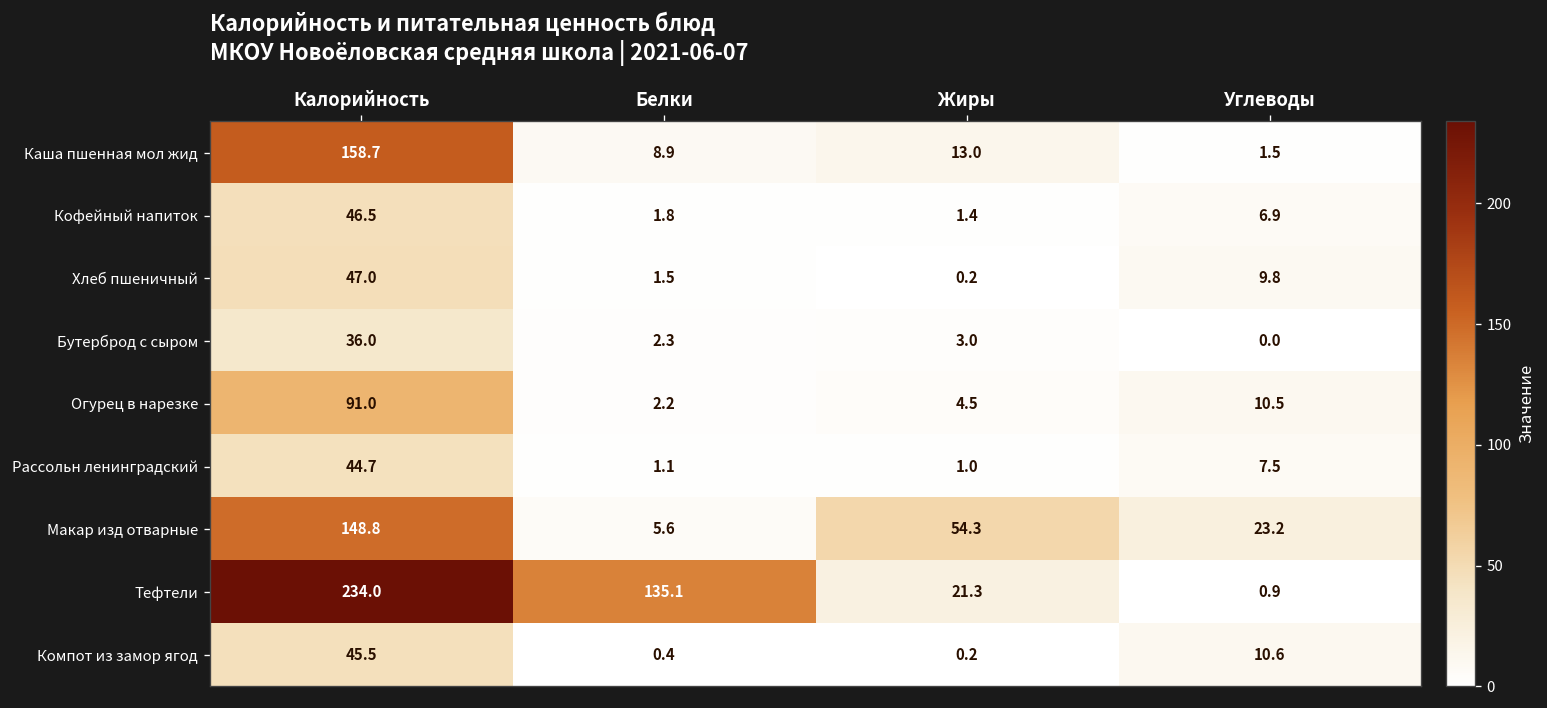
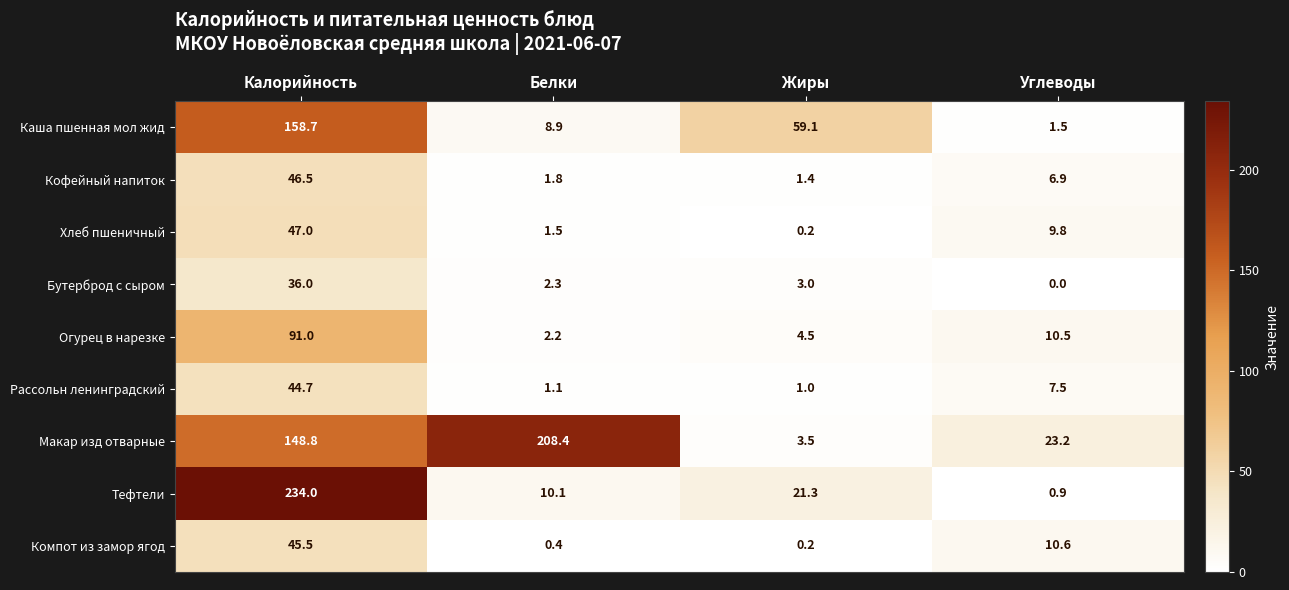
  {
    "Каша пшенная мол жид": {
      "Калорийность": 158.7,
      "Белки": 8.9,
-     "Жиры": 13.0,
+     "Жиры": 59.1,
      "Углеводы": 1.5
    },
    "Кофейный напиток": {
      "Калорийность": 46.5,
      "Белки": 1.8,
      "Жиры": 1.4,
      "Углеводы": 6.9
    },
    "Хлеб пшеничный": {
      "Калорийность": 47.0,
      "Белки": 1.5,
      "Жиры": 0.2,
      "Углеводы": 9.8
    },
    "Бутерброд с сыром": {
      "Калорийность": 36.0,
      "Белки": 2.3,
      "Жиры": 3.0,
      "Углеводы": 0.0
    },
    "Огурец в нарезке": {
      "Калорийность": 91.0,
      "Белки": 2.2,
      "Жиры": 4.5,
      "Углеводы": 10.5
    },
    "Рассольн ленинградский": {
      "Калорийность": 44.7,
      "Белки": 1.1,
      "Жиры": 1.0,
      "Углеводы": 7.5
    },
    "Макар изд отварные": {
      "Калорийность": 148.8,
-     "Белки": 5.6,
-     "Жиры": 54.3,
+     "Белки": 208.4,
+     "Жиры": 3.5,
      "Углеводы": 23.2
    },
    "Тефтели": {
      "Калорийность": 234.0,
-     "Белки": 135.1,
+     "Белки": 10.1,
      "Жиры": 21.3,
      "Углеводы": 0.9
    },
    "Компот из замор ягод": {
      "Калорийность": 45.5,
      "Белки": 0.4,
      "Жиры": 0.2,
      "Углеводы": 10.6
    }
  }
